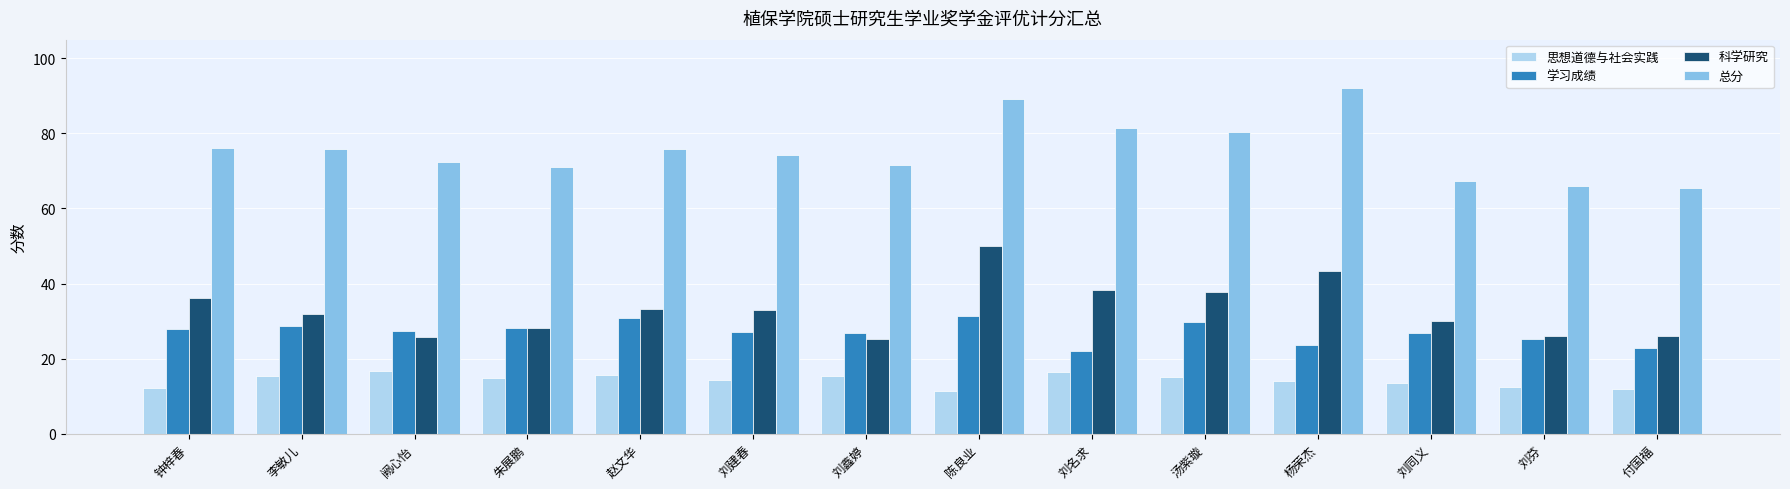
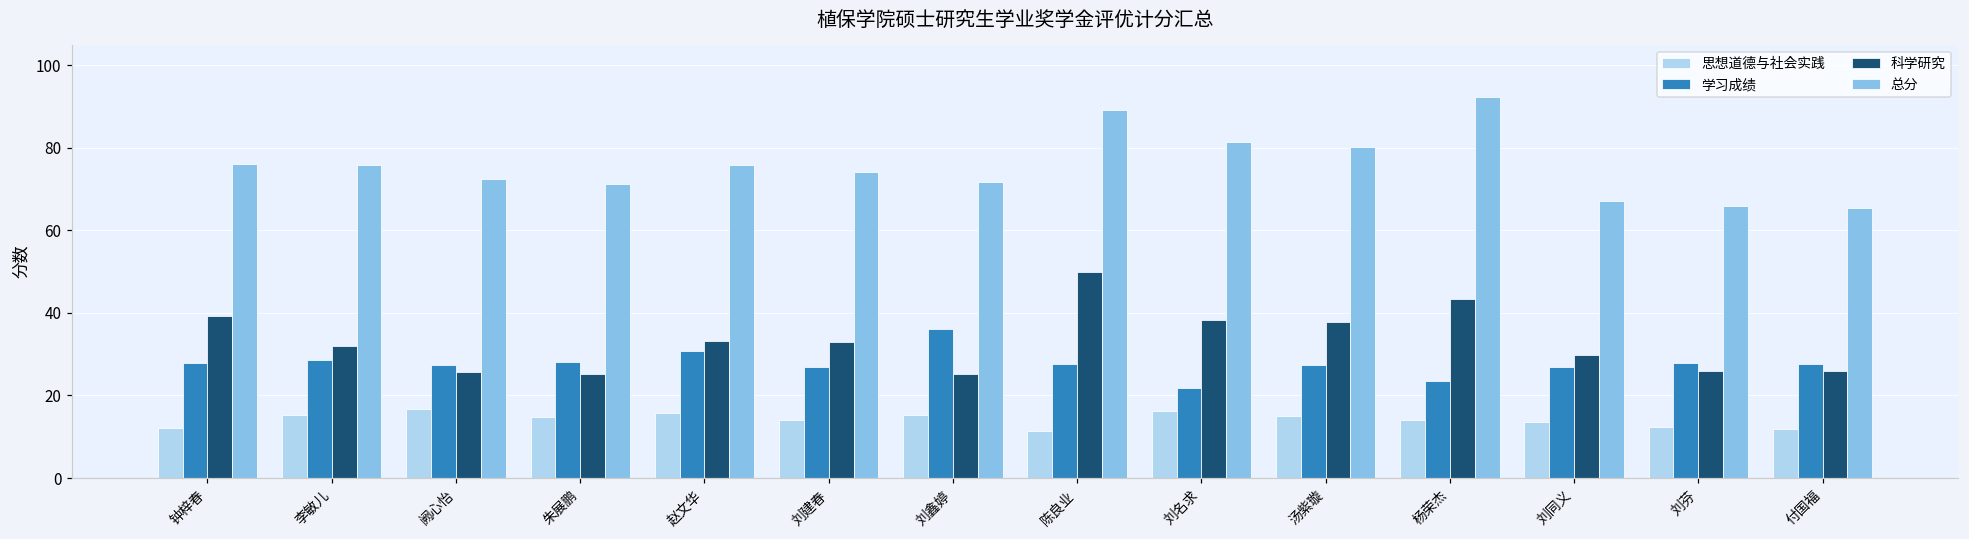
  {
    "学习成绩": {
      "钟梓春": 28,
      "李敏儿": 29,
      "阙心怡": 27,
      "朱展鹏": 28,
      "赵文华": 31,
      "刘建春": 27,
-     "刘鑫婷": 27,
-     "陈良业": 31,
+     "刘鑫婷": 36,
+     "陈良业": 28,
      "刘名求": 22,
-     "汤紫璇": 30,
+     "汤紫璇": 27,
      "杨荣杰": 24,
      "刘同义": 27,
-     "刘芬": 25,
-     "付国福": 23
+     "刘芬": 28,
+     "付国福": 28
    },
    "科学研究": {
-     "钟梓春": 36,
+     "钟梓春": 39,
      "李敏儿": 32,
      "阙心怡": 26,
-     "朱展鹏": 28,
+     "朱展鹏": 25,
      "赵文华": 33,
      "刘建春": 33,
      "刘鑫婷": 25,
      "陈良业": 50,
      "刘名求": 38,
      "汤紫璇": 38,
      "杨荣杰": 43,
      "刘同义": 30,
      "刘芬": 26,
      "付国福": 26
    }
  }
